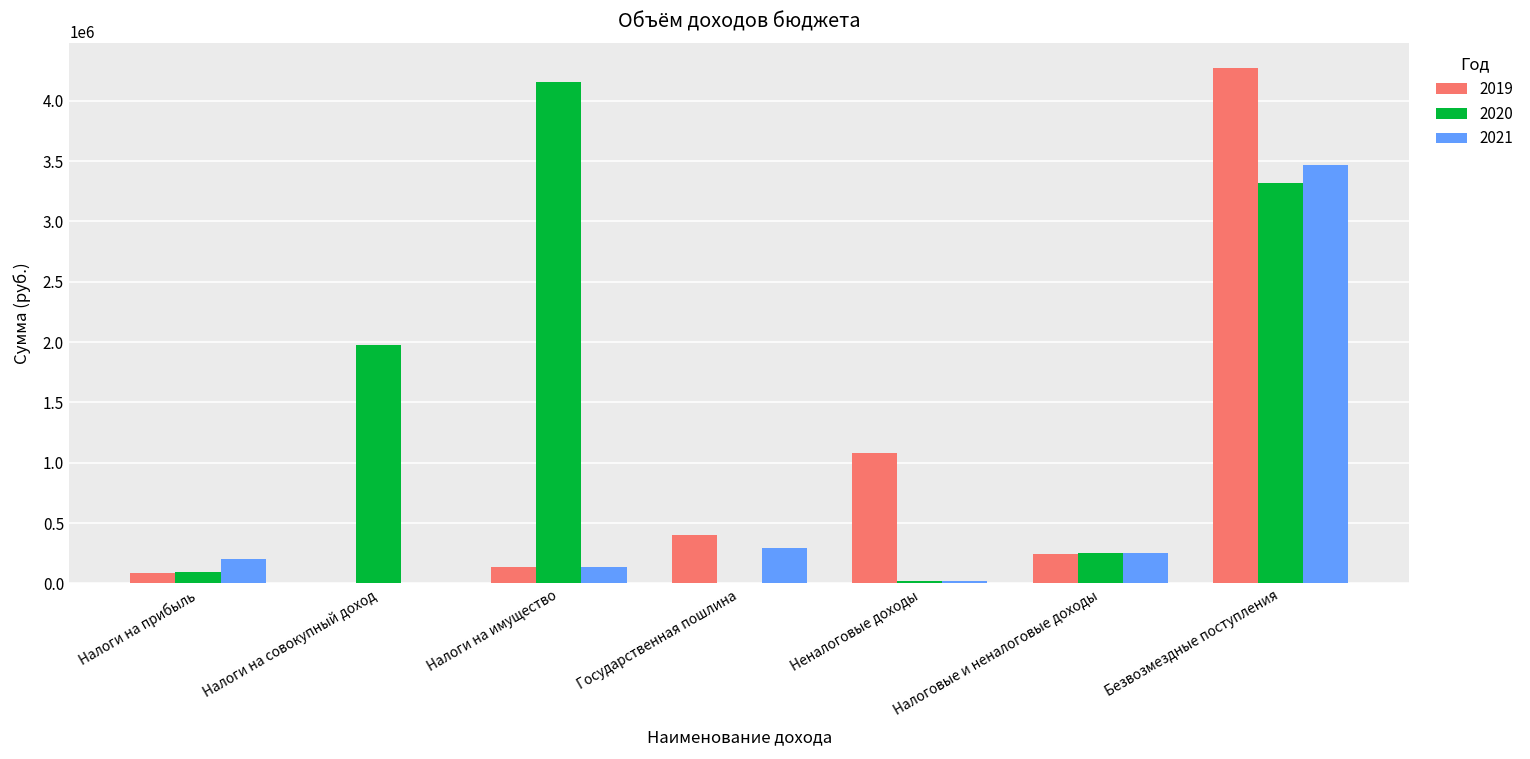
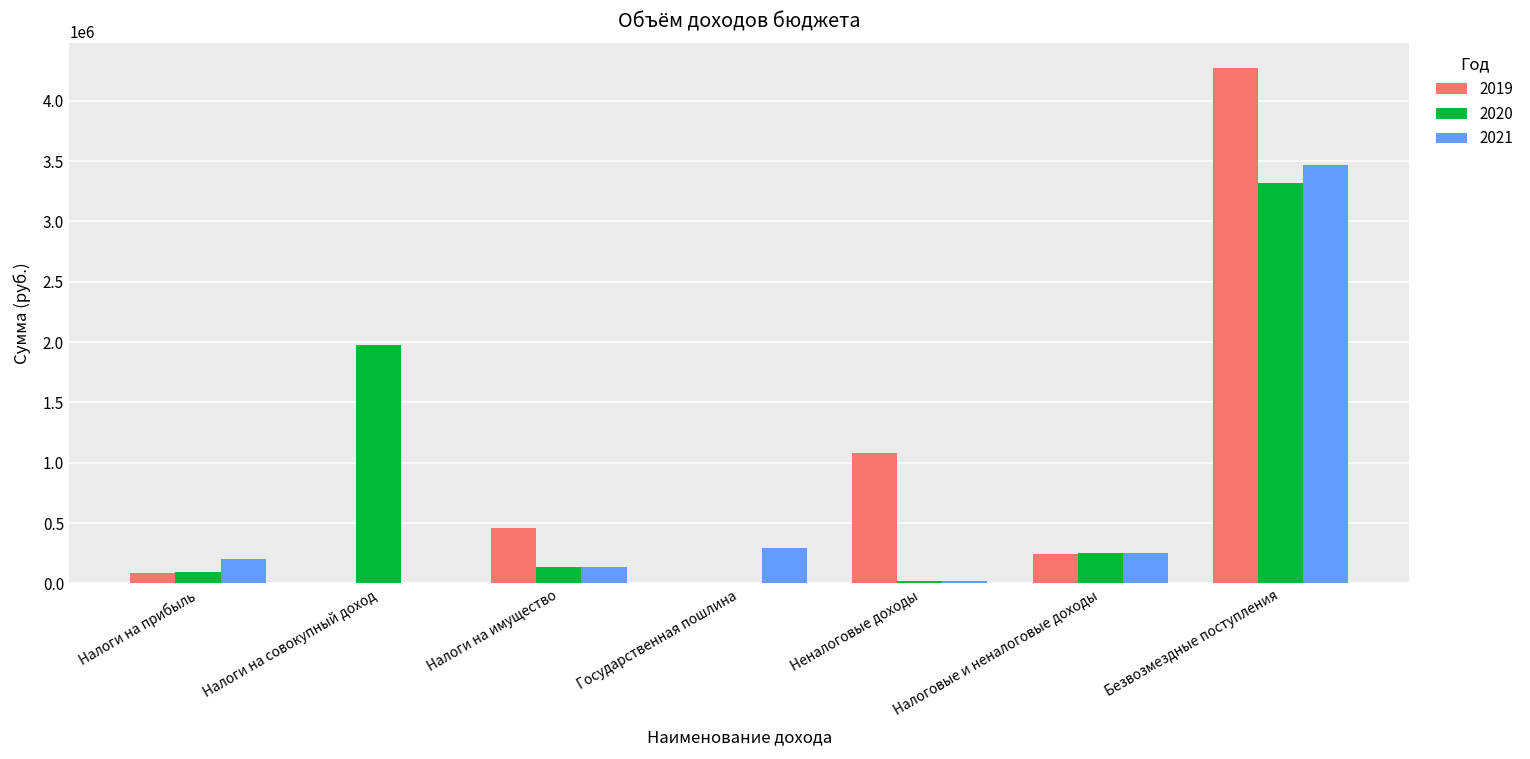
  {
    "2019": {
      "Налоги на прибыль": 90000,
-     "Налоги на имущество": 140000,
-     "Государственная пошлина": 400000,
+     "Налоги на имущество": 460000,
+     "Государственная пошлина": 0,
      "Неналоговые доходы": 1080000,
      "Налоговые и неналоговые доходы": 250000,
      "Безвозмездные поступления": 4270000
    },
    "2020": {
      "Налоги на прибыль": 90000,
      "Налоги на совокупный доход": 1970000,
-     "Налоги на имущество": 4150000,
+     "Налоги на имущество": 140000,
      "Налоговые и неналоговые доходы": 250000,
      "Безвозмездные поступления": 3320000
    },
    "2021": {
      "Налоги на прибыль": 210000,
      "Налоги на имущество": 140000,
      "Государственная пошлина": 290000,
      "Налоговые и неналоговые доходы": 260000,
      "Безвозмездные поступления": 3470000
    }
  }
